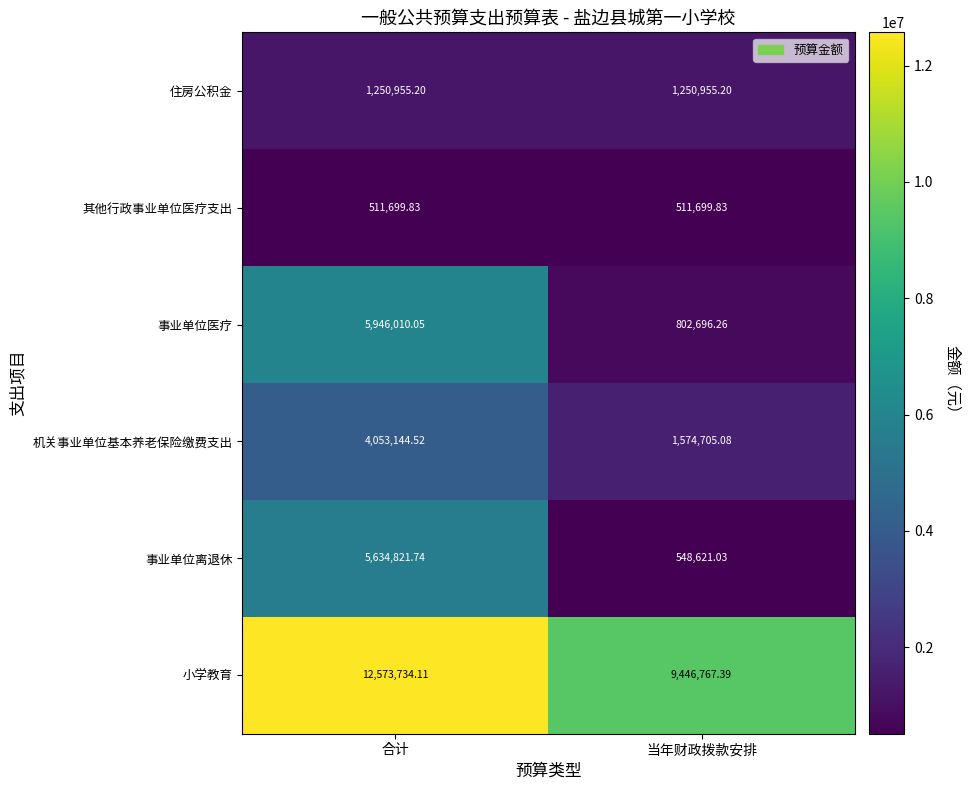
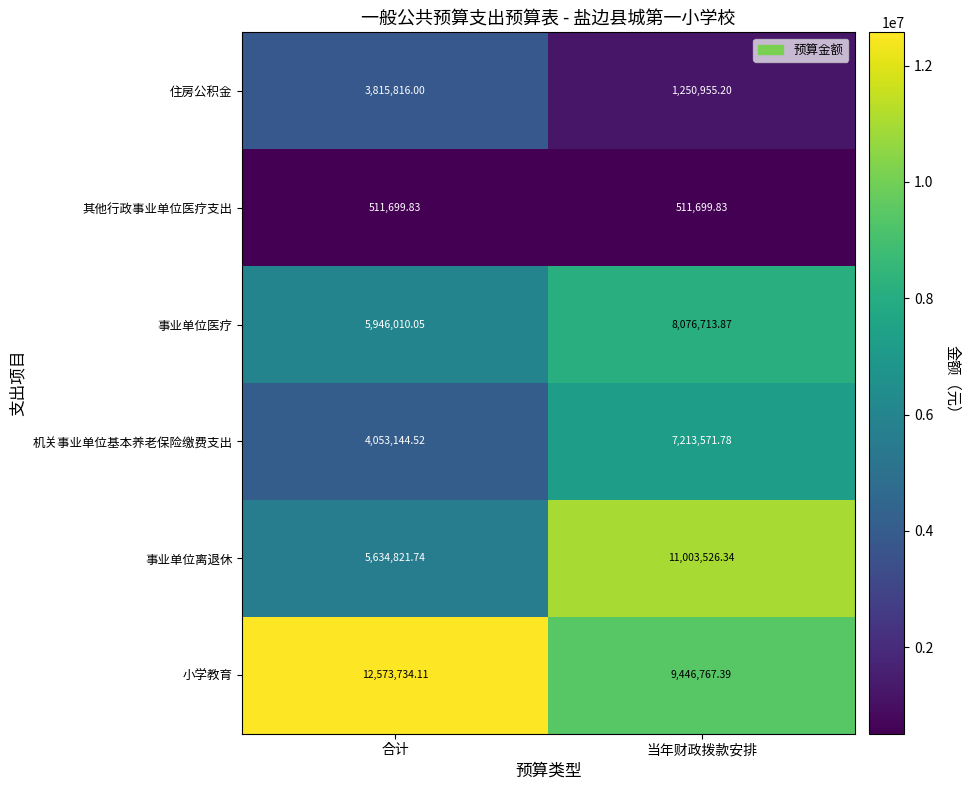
  {
    "住房公积金": {
-     "合计": "1,250,955.20",
+     "合计": "3,815,816.00",
      "当年财政拨款安排": "1,250,955.20"
    },
    "其他行政事业单位医疗支出": {
      "合计": "511,699.83",
      "当年财政拨款安排": "511,699.83"
    },
    "事业单位医疗": {
      "合计": "5,946,010.05",
-     "当年财政拨款安排": "802,696.26"
+     "当年财政拨款安排": "8,076,713.87"
    },
    "机关事业单位基本养老保险缴费支出": {
      "合计": "4,053,144.52",
-     "当年财政拨款安排": "1,574,705.08"
+     "当年财政拨款安排": "7,213,571.78"
    },
    "事业单位离退休": {
      "合计": "5,634,821.74",
-     "当年财政拨款安排": "548,621.03"
+     "当年财政拨款安排": "11,003,526.34"
    },
    "小学教育": {
      "合计": "12,573,734.11",
      "当年财政拨款安排": "9,446,767.39"
    }
  }
